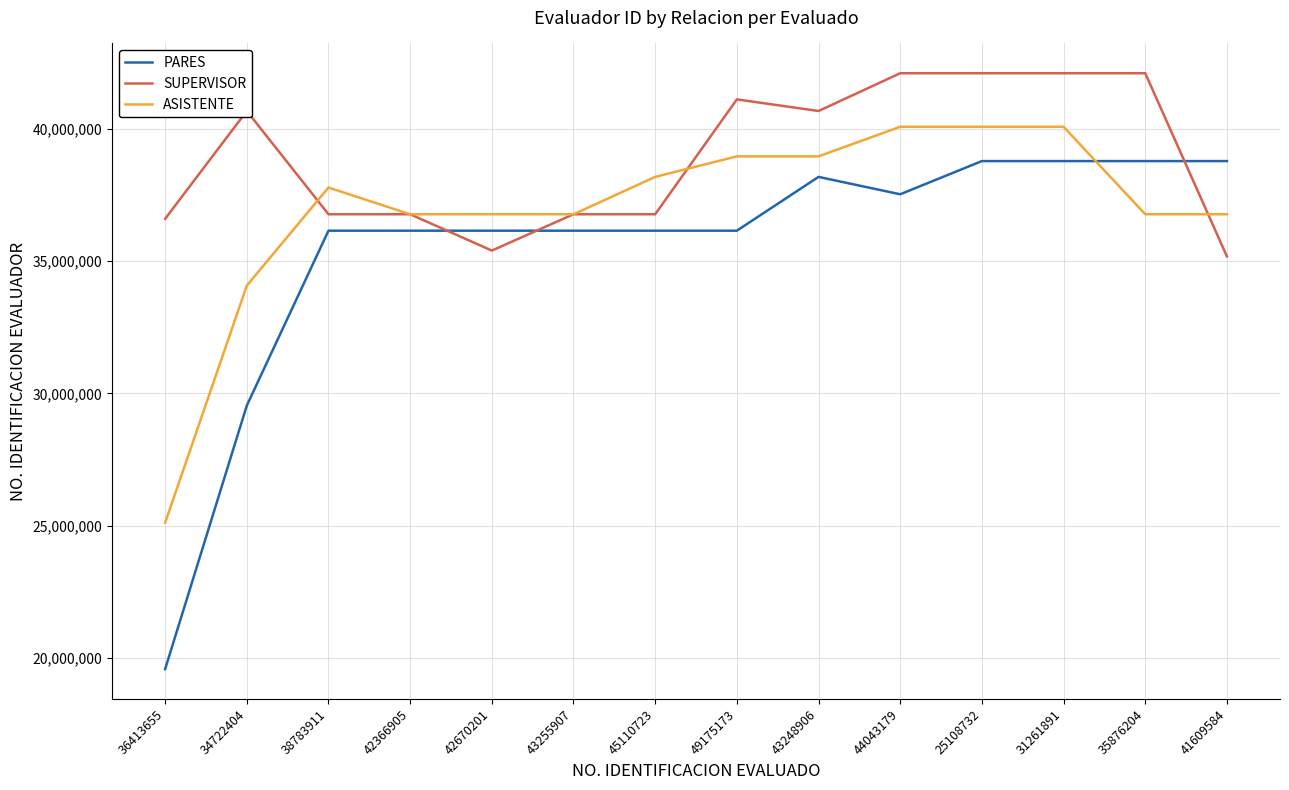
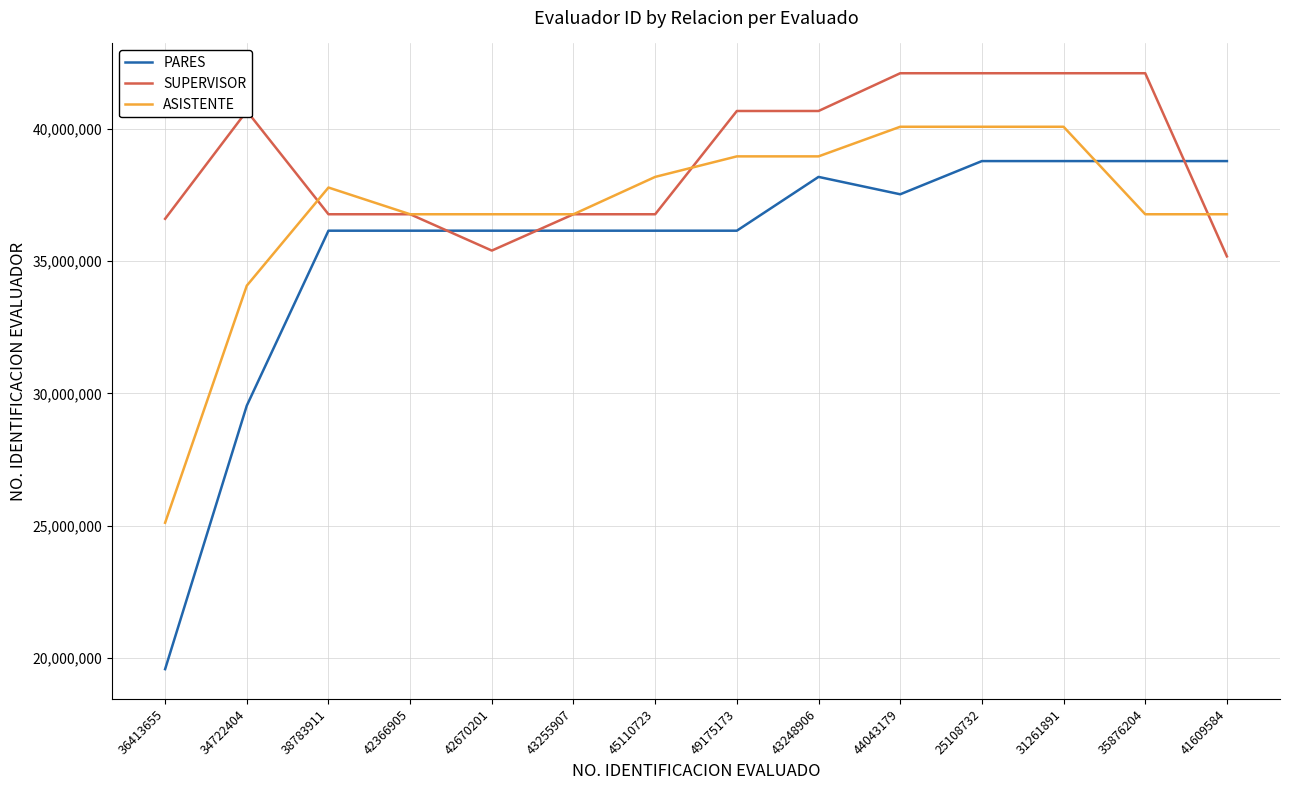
  {
    "PARES": {
      "36413655": "19,600,000",
      "34722404": "29,500,000",
      "38783911": "36,100,000",
      "42366905": "36,100,000",
      "42670201": "36,100,000",
      "43255907": "36,100,000",
      "45110723": "36,100,000",
      "49175173": "36,100,000",
      "43248906": "38,200,000",
      "44043179": "37,500,000",
      "25108732": "38,800,000",
      "31261891": "38,800,000",
      "35876204": "38,800,000",
      "41609584": "38,800,000"
    },
    "SUPERVISOR": {
      "36413655": "36,600,000",
      "38783911": "36,800,000",
      "42670201": "35,400,000",
      "45110723": "36,800,000",
-     "49175173": "41,100,000",
+     "49175173": "40,700,000",
      "43248906": "40,700,000",
      "44043179": "42,100,000",
      "25108732": "42,100,000",
      "31261891": "42,100,000",
      "35876204": "42,100,000",
      "41609584": "35,200,000"
    },
    "ASISTENTE": {
      "36413655": "25,100,000",
      "34722404": "34,100,000",
      "38783911": "37,800,000",
      "42670201": "36,800,000",
      "45110723": "38,200,000",
      "49175173": "39,000,000",
      "43248906": "39,000,000",
      "44043179": "40,100,000",
      "25108732": "40,100,000",
      "31261891": "40,100,000",
      "35876204": "36,800,000",
      "41609584": "36,800,000"
    }
  }
